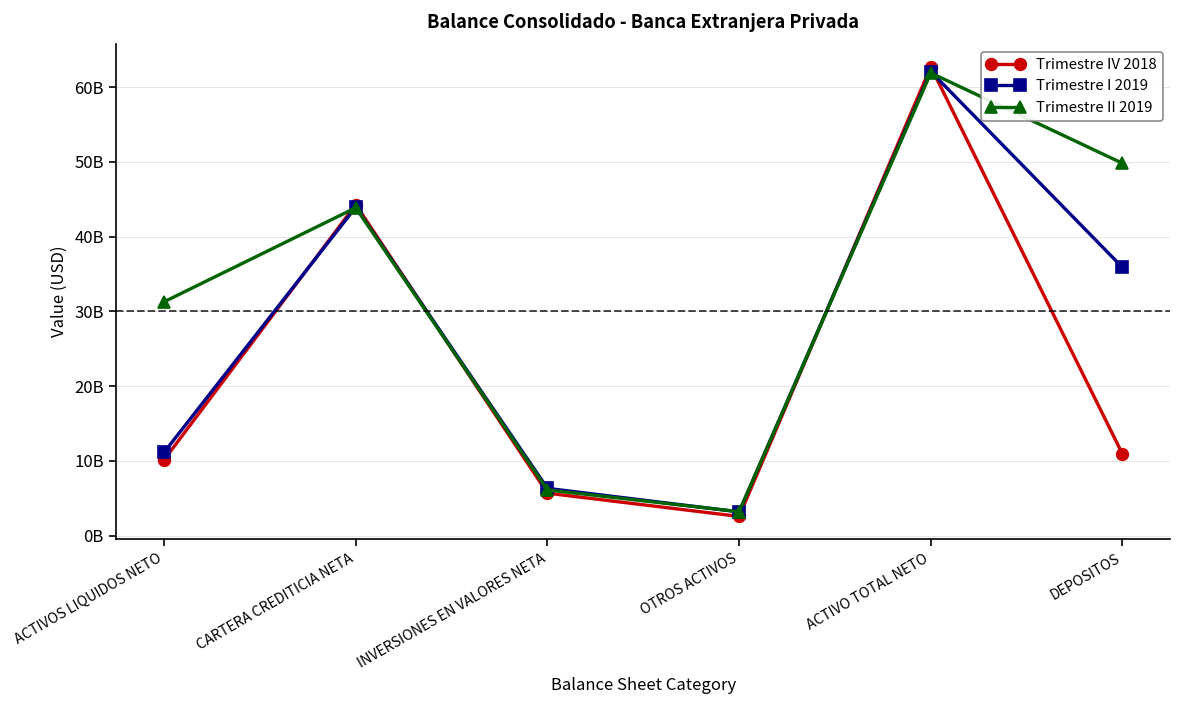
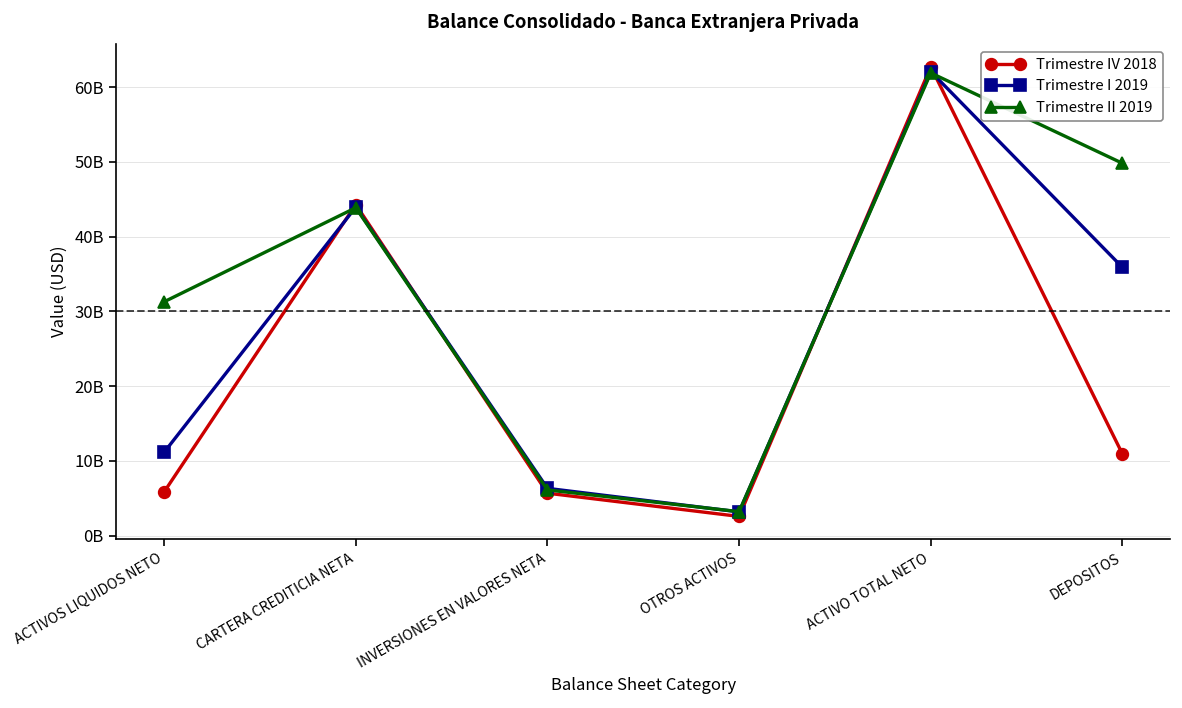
  {
    "Trimestre IV 2018": {
-     "ACTIVOS LIQUIDOS NETO": 10000000000,
+     "ACTIVOS LIQUIDOS NETO": 6000000000,
      "INVERSIONES EN VALORES NETA": 6000000000,
      "OTROS ACTIVOS": 3000000000,
      "ACTIVO TOTAL NETO": 63000000000,
      "DEPOSITOS": 11000000000
    },
    "Trimestre I 2019": {
      "ACTIVOS LIQUIDOS NETO": 11000000000,
      "DEPOSITOS": 36000000000
    },
    "Trimestre II 2019": {
      "ACTIVOS LIQUIDOS NETO": 31000000000,
      "DEPOSITOS": 50000000000
    }
  }
